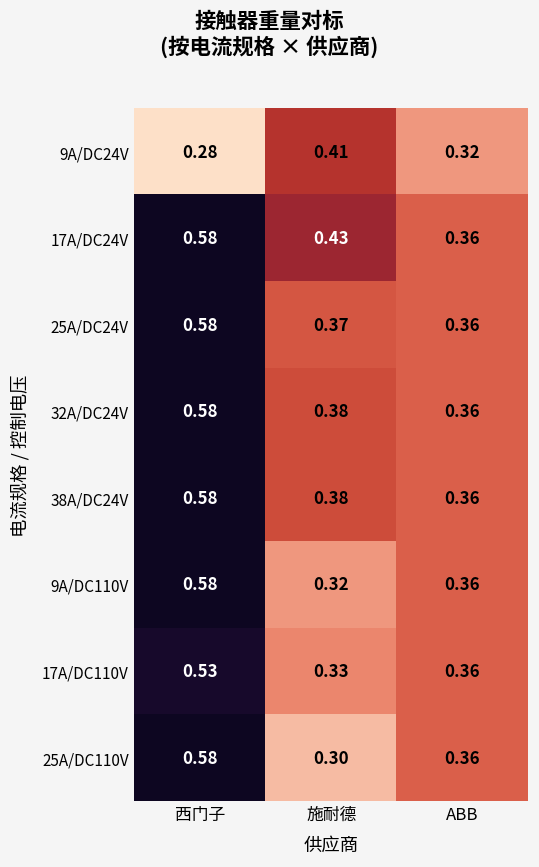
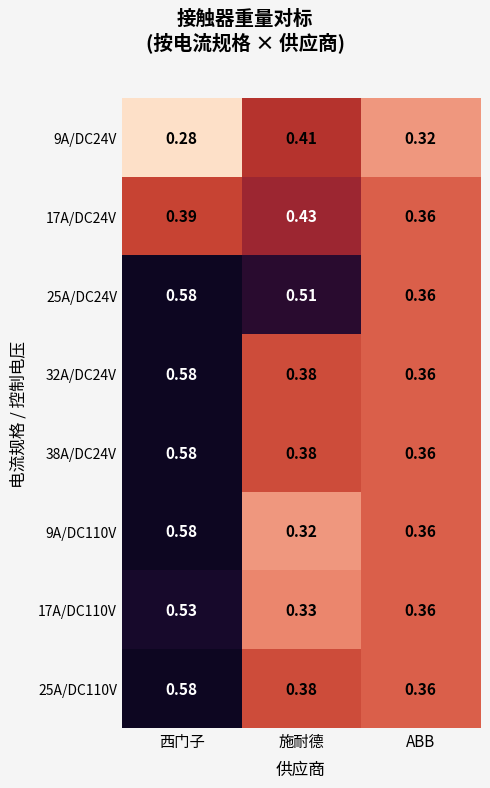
  {
    "9A/DC24V": {
      "西门子": 0.28,
      "施耐德": 0.41,
      "ABB": 0.32
    },
    "17A/DC24V": {
-     "西门子": 0.58,
+     "西门子": 0.39,
      "施耐德": 0.43,
      "ABB": 0.36
    },
    "25A/DC24V": {
      "西门子": 0.58,
-     "施耐德": 0.37,
+     "施耐德": 0.51,
      "ABB": 0.36
    },
    "32A/DC24V": {
      "西门子": 0.58,
      "施耐德": 0.38,
      "ABB": 0.36
    },
    "38A/DC24V": {
      "西门子": 0.58,
      "施耐德": 0.38,
      "ABB": 0.36
    },
    "9A/DC110V": {
      "西门子": 0.58,
      "施耐德": 0.32,
      "ABB": 0.36
    },
    "17A/DC110V": {
      "西门子": 0.53,
      "施耐德": 0.33,
      "ABB": 0.36
    },
    "25A/DC110V": {
      "西门子": 0.58,
-     "施耐德": 0.30,
+     "施耐德": 0.38,
      "ABB": 0.36
    }
  }
